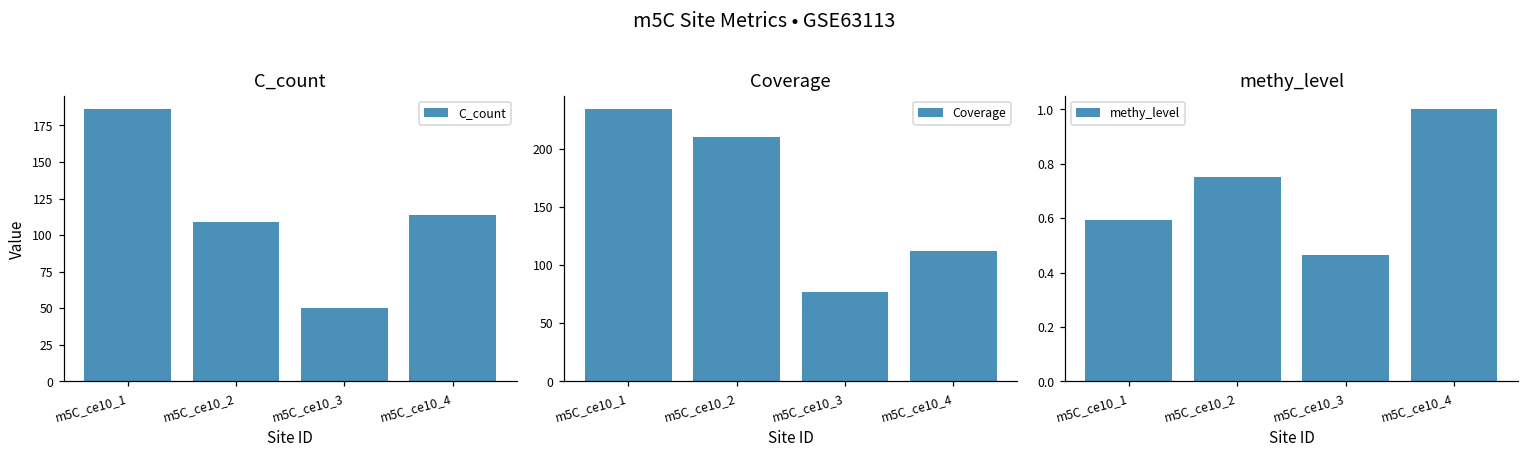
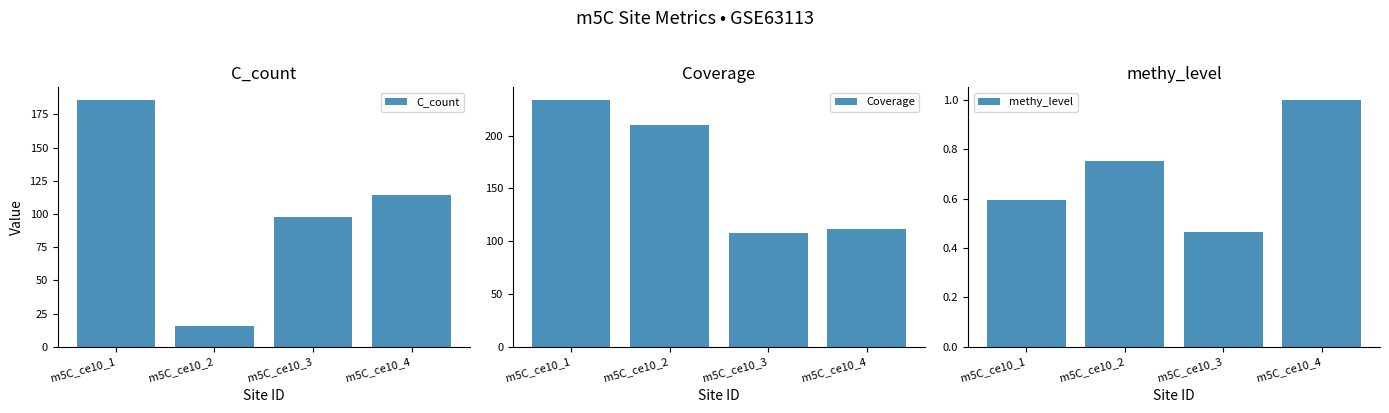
  {
    "C_count": {
      "m5C_ce10_1": 186,
-     "m5C_ce10_2": 109,
-     "m5C_ce10_3": 50,
+     "m5C_ce10_2": 16,
+     "m5C_ce10_3": 98,
      "m5C_ce10_4": 114
    },
    "Coverage": {
      "m5C_ce10_1": 234,
      "m5C_ce10_2": 210,
-     "m5C_ce10_3": 77,
+     "m5C_ce10_3": 108,
      "m5C_ce10_4": 112
    },
    "methy_level": {
      "m5C_ce10_1": 0.59,
      "m5C_ce10_2": 0.75,
      "m5C_ce10_3": 0.46,
      "m5C_ce10_4": 1.00
    }
  }
